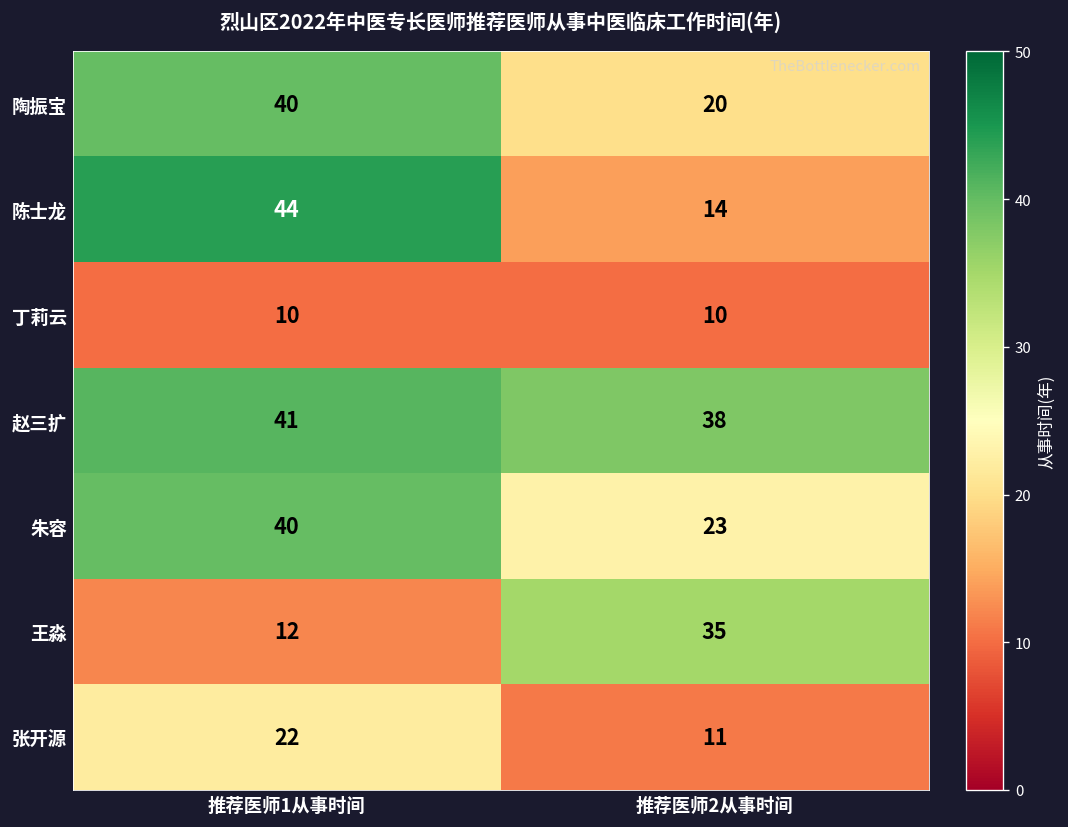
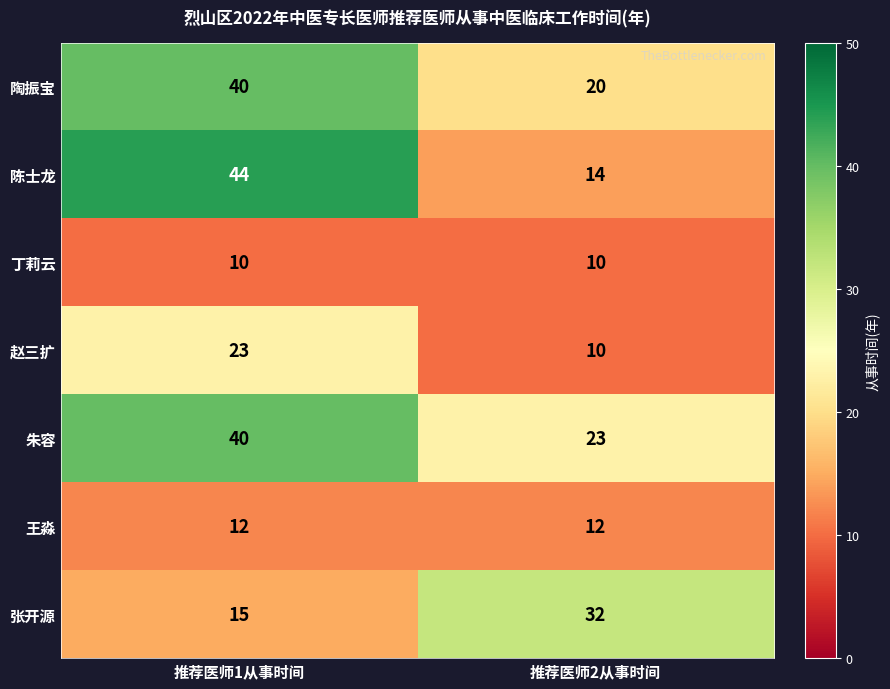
  {
    "陶振宝": {
      "推荐医师1从事时间": 40
    },
    "陈士龙": {
      "推荐医师1从事时间": 44,
      "推荐医师2从事时间": 14
    },
    "丁莉云": {
      "推荐医师1从事时间": 10,
      "推荐医师2从事时间": 10
    },
    "赵三扩": {
-     "推荐医师1从事时间": 41,
-     "推荐医师2从事时间": 38
+     "推荐医师1从事时间": 23,
+     "推荐医师2从事时间": 10
    },
    "朱容": {
      "推荐医师1从事时间": 40,
      "推荐医师2从事时间": 23
    },
    "王淼": {
      "推荐医师1从事时间": 12,
-     "推荐医师2从事时间": 35
+     "推荐医师2从事时间": 12
    },
    "张开源": {
-     "推荐医师1从事时间": 22,
-     "推荐医师2从事时间": 11
+     "推荐医师1从事时间": 15,
+     "推荐医师2从事时间": 32
    }
  }
